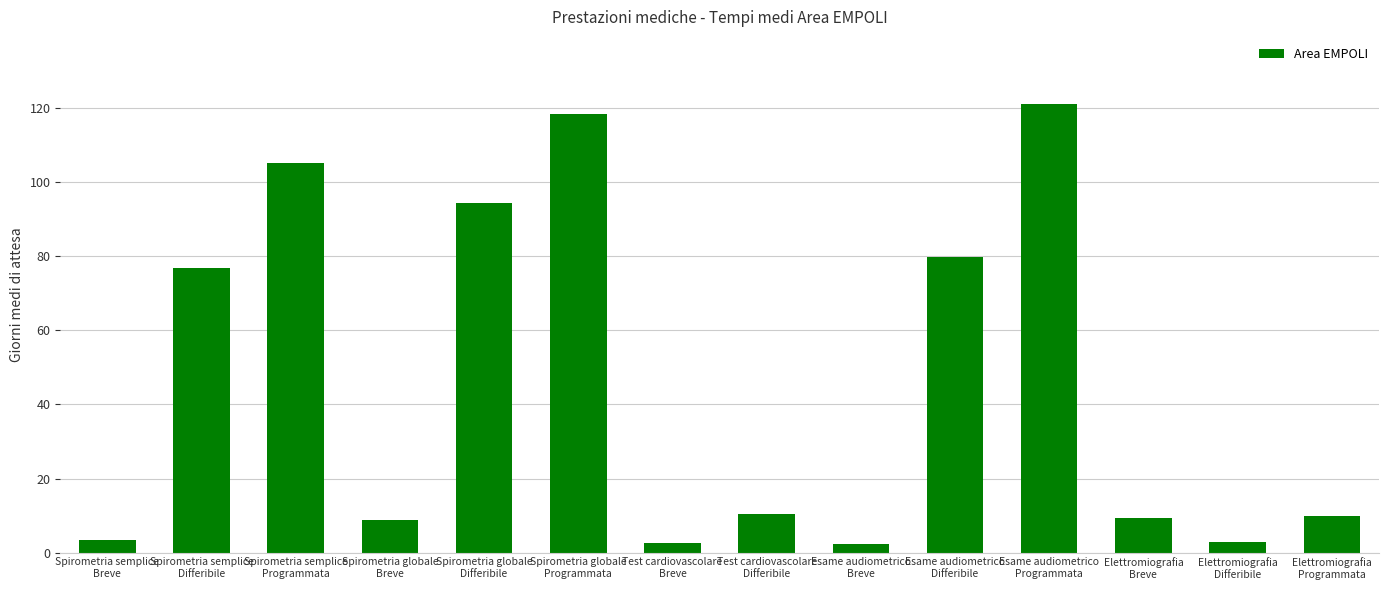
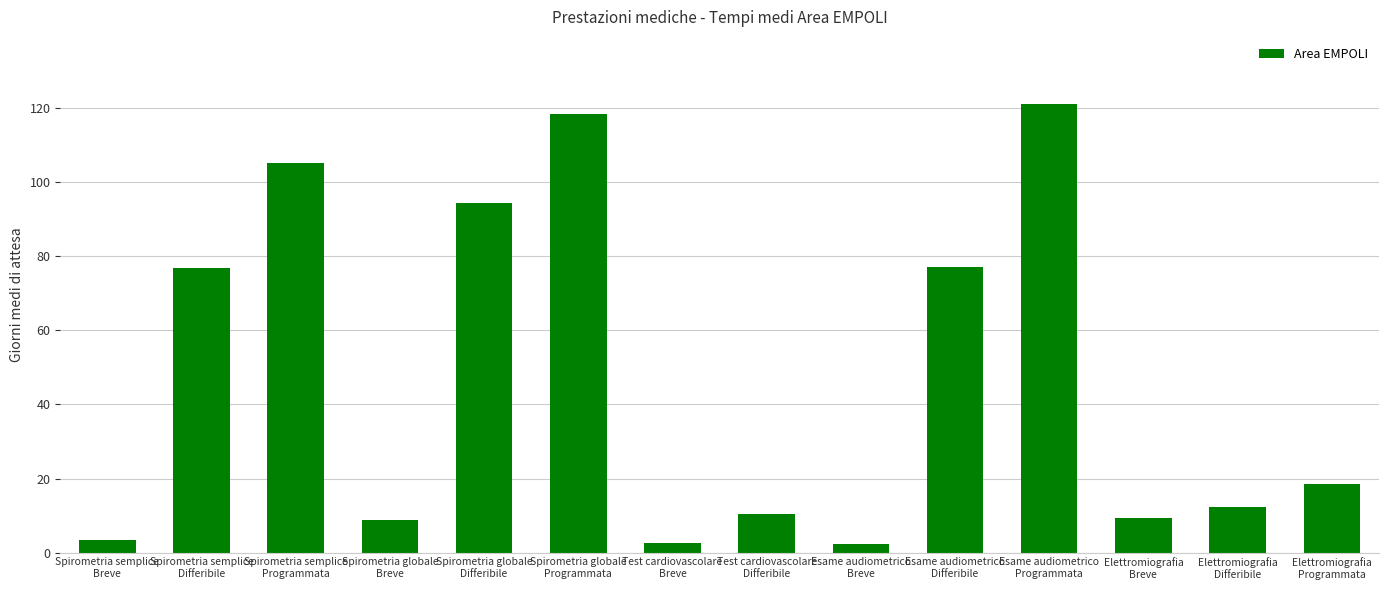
  {
    "Spirometria semplice Breve": 3,
    "Spirometria semplice Differibile": 77,
    "Spirometria semplice Programmata": 105,
    "Spirometria globale Breve": 9,
    "Spirometria globale Differibile": 94,
    "Spirometria globale Programmata": 118,
    "Test cardiovascolare Breve": 3,
    "Test cardiovascolare Differibile": 11,
    "Esame audiometrico Breve": 2,
-   "Esame audiometrico Differibile": 80,
+   "Esame audiometrico Differibile": 77,
    "Esame audiometrico Programmata": 121,
    "Elettromiografia Breve": 9,
-   "Elettromiografia Differibile": 3,
-   "Elettromiografia Programmata": 10
+   "Elettromiografia Differibile": 12,
+   "Elettromiografia Programmata": 19
  }
